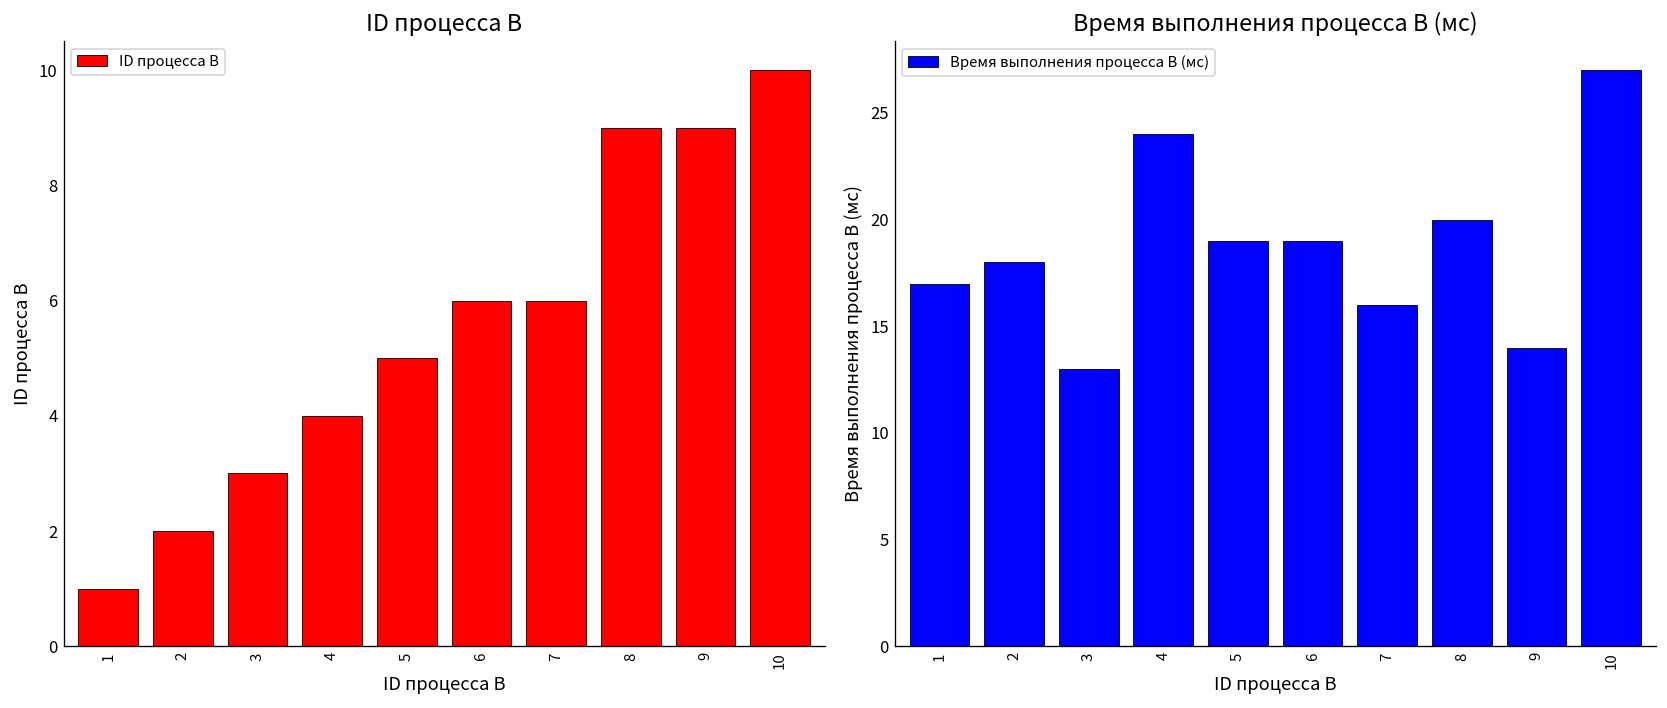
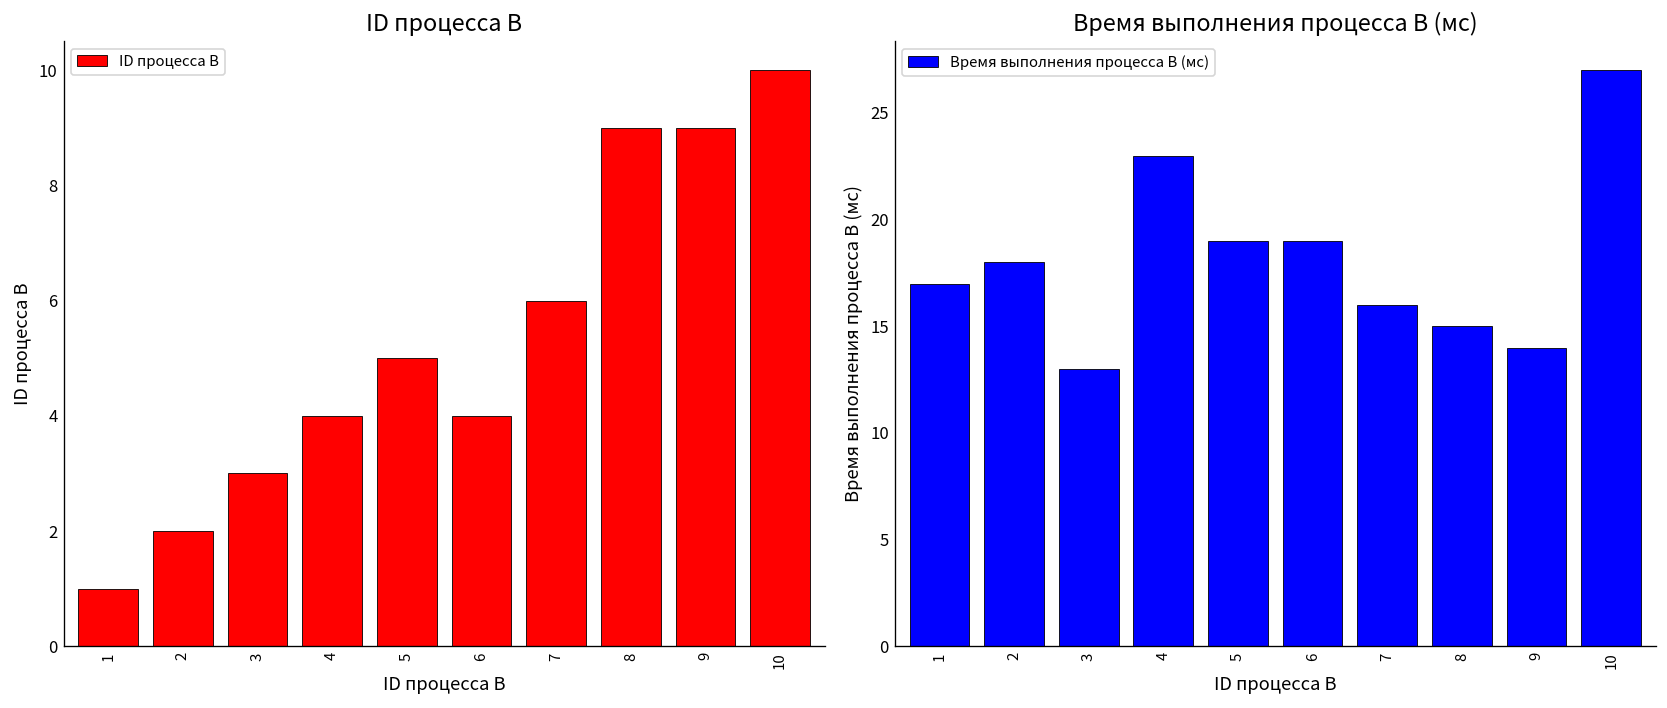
  {
    "ID процесса B": {
      "1": 1,
      "2": 2,
      "3": 3,
      "4": 4,
      "5": 5,
-     "6": 6,
+     "6": 4,
      "7": 6,
      "8": 9,
      "9": 9,
      "10": 10
    },
    "Время выполнения процесса B (мс)": {
      "1": 17,
      "2": 18,
      "3": 13,
-     "4": 24,
+     "4": 23,
      "5": 19,
      "6": 19,
      "7": 16,
-     "8": 20,
+     "8": 15,
      "9": 14,
      "10": 27
    }
  }
